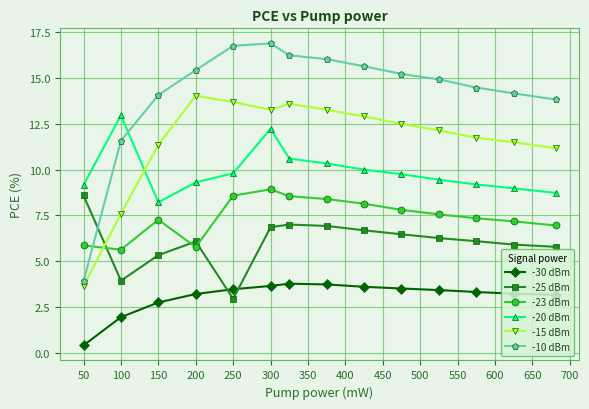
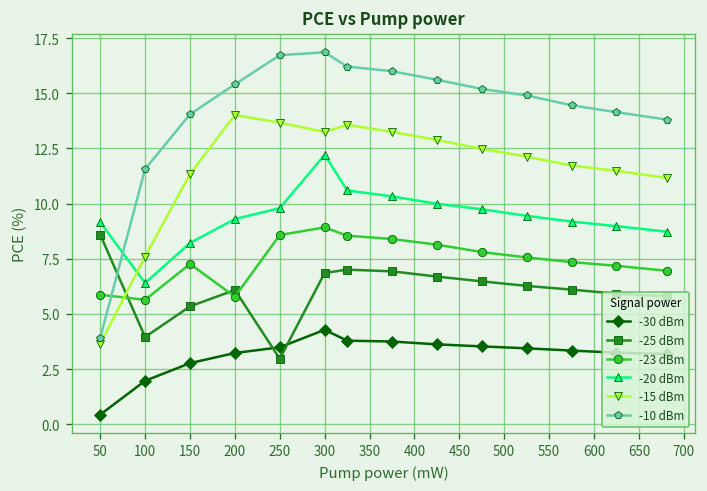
  {
    "-30 dBm": {
      "50": 0.4,
      "100": 2.0,
      "150": 2.8,
      "200": 3.2,
      "250": 3.5,
-     "300": 3.7
+     "300": 4.3
    },
    "-25 dBm": {
      "50": 8.6,
      "100": 4.0,
      "150": 5.3,
      "200": 6.1,
      "250": 3.0,
      "300": 6.9
    },
    "-23 dBm": {
      "50": 5.9,
      "100": 5.6,
      "150": 7.3,
      "200": 5.8,
      "250": 8.6,
      "300": 8.9
    },
    "-20 dBm": {
      "50": 9.2,
-     "100": 12.9,
+     "100": 6.4,
      "150": 8.2,
      "200": 9.3,
      "250": 9.8,
      "300": 12.2
    },
    "-15 dBm": {
      "50": 3.6,
      "100": 7.6,
      "150": 11.3,
      "200": 14.0,
      "250": 13.7,
      "300": 13.2
    },
    "-10 dBm": {
      "50": 3.9,
      "100": 11.6,
      "150": 14.0,
      "200": 15.4,
      "250": 16.7,
      "300": 16.9
    }
  }
